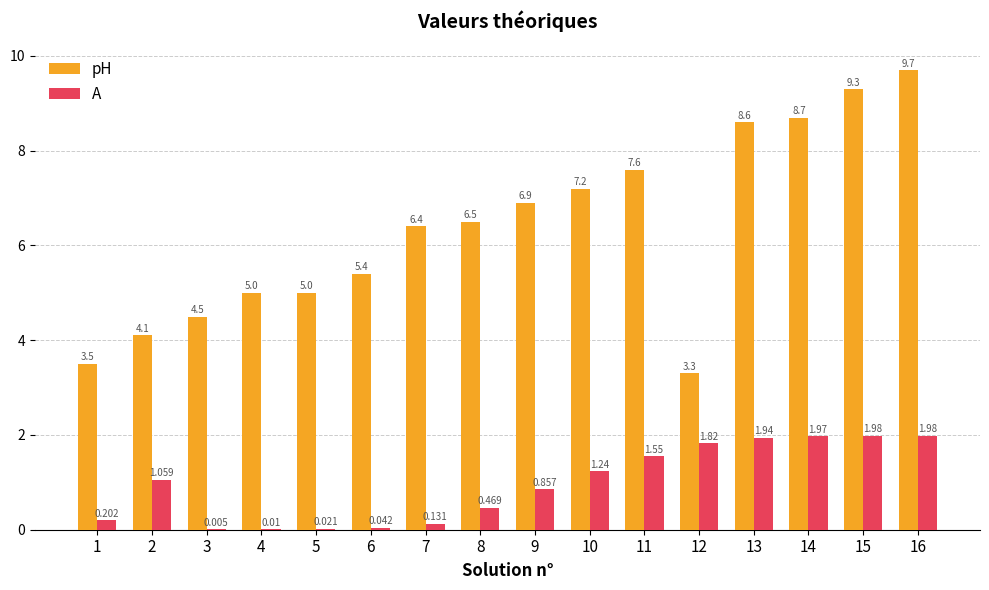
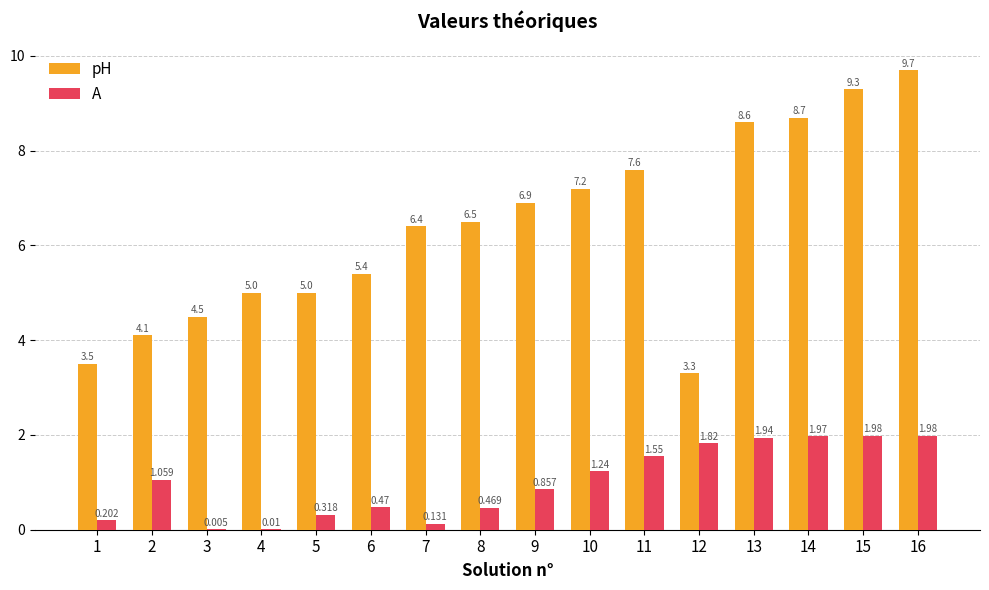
  {
    "pH": {
      "1": 3.5,
      "2": 4.1,
      "3": 4.5,
      "4": 5.0,
      "5": 5.0,
      "6": 5.4,
      "7": 6.4,
      "8": 6.5,
      "9": 6.9,
      "10": 7.2,
      "11": 7.6,
      "12": 3.3,
      "13": 8.6,
      "14": 8.7,
      "15": 9.3,
      "16": 9.7
    },
    "A": {
      "1": 0.202,
      "2": 1.059,
      "3": 0.005,
      "4": 0.01,
-     "5": 0.021,
-     "6": 0.042,
+     "5": 0.318,
+     "6": 0.47,
      "7": 0.131,
      "8": 0.469,
      "9": 0.857,
      "10": 1.24,
      "11": 1.55,
      "12": 1.82,
      "13": 1.94,
      "14": 1.97,
      "15": 1.98,
      "16": 1.98
    }
  }
